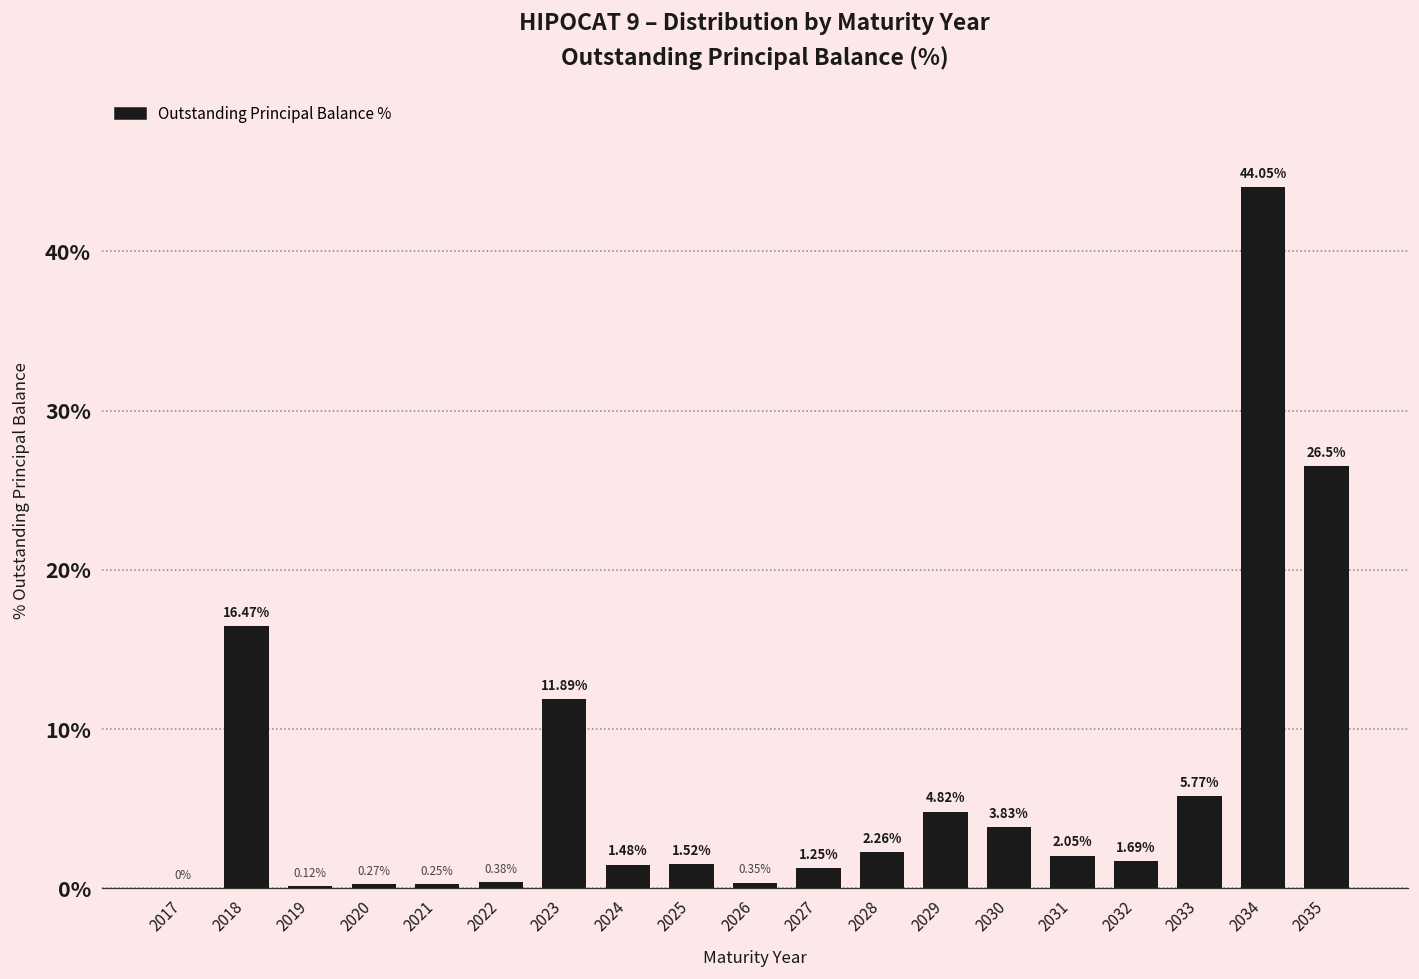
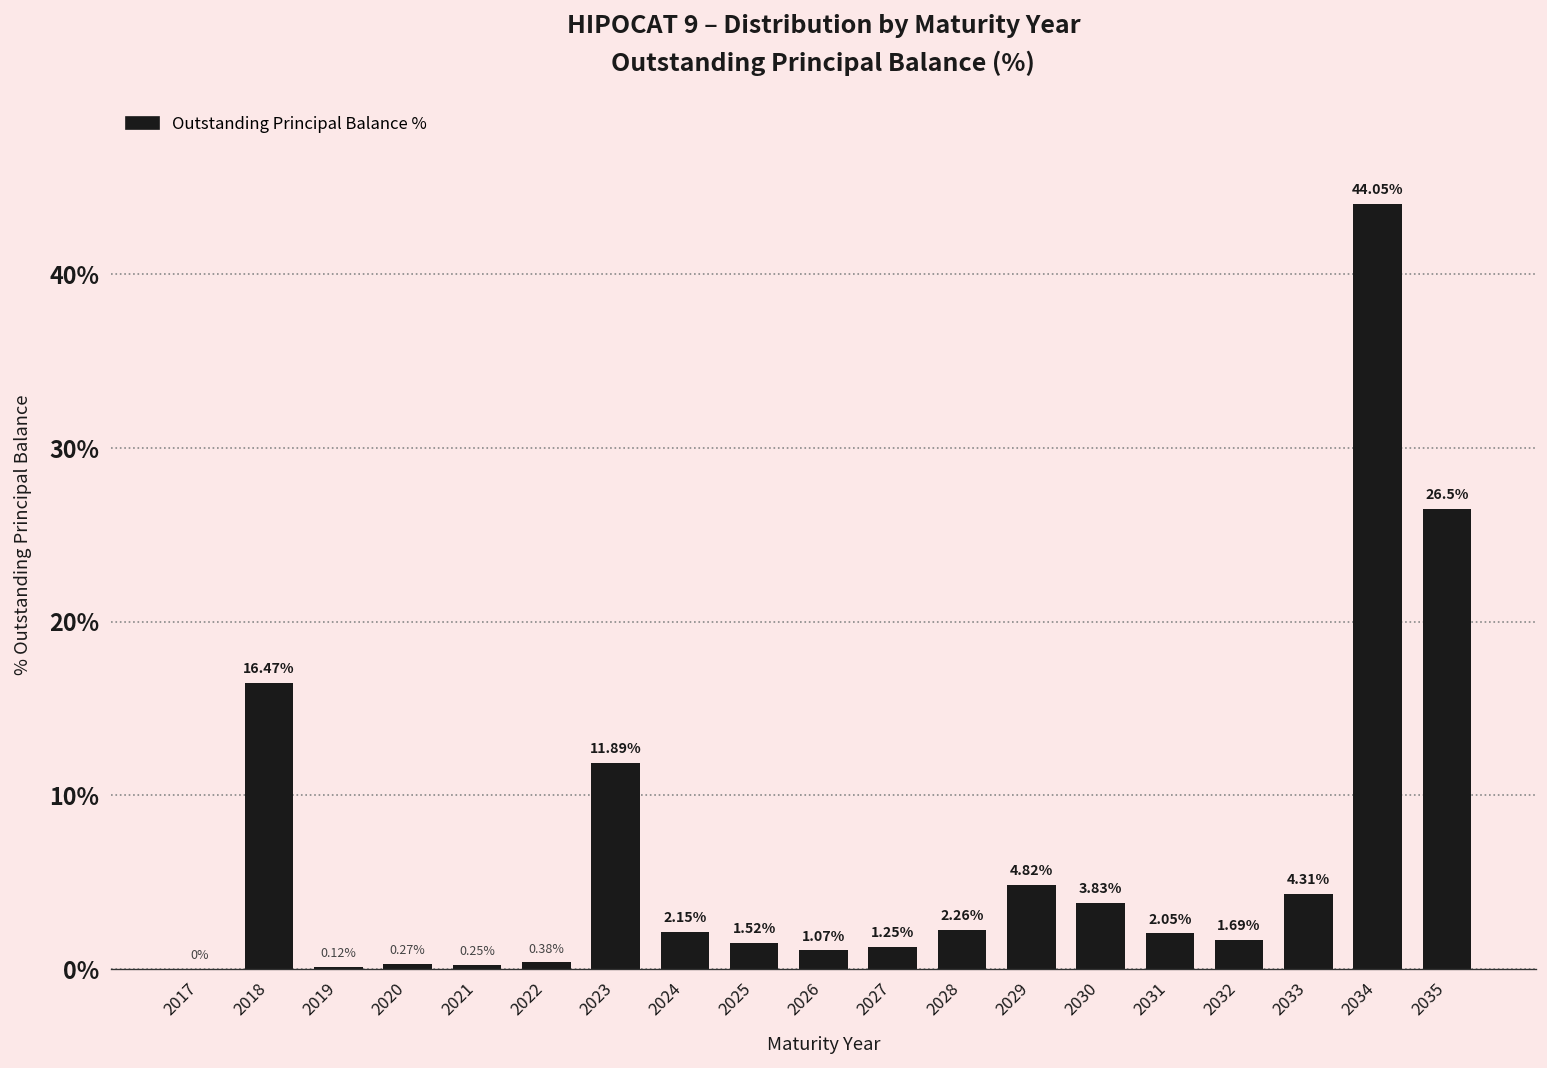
  {
    "2017": "0%",
    "2018": "16.47%",
    "2019": "0.12%",
    "2020": "0.27%",
    "2021": "0.25%",
    "2022": "0.38%",
    "2023": "11.89%",
-   "2024": "1.48%",
+   "2024": "2.15%",
    "2025": "1.52%",
-   "2026": "0.35%",
+   "2026": "1.07%",
    "2027": "1.25%",
    "2028": "2.26%",
    "2029": "4.82%",
    "2030": "3.83%",
    "2031": "2.05%",
    "2032": "1.69%",
-   "2033": "5.77%",
+   "2033": "4.31%",
    "2034": "44.05%",
    "2035": "26.5%"
  }
